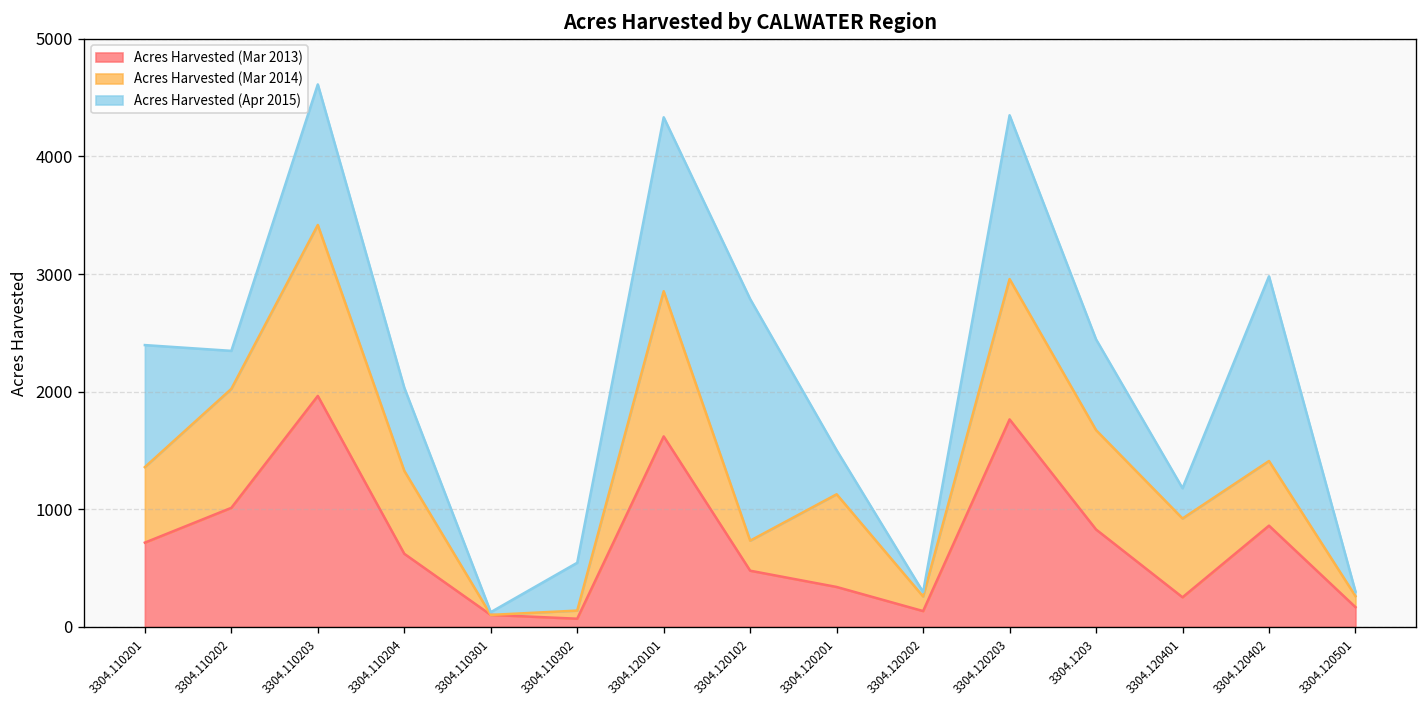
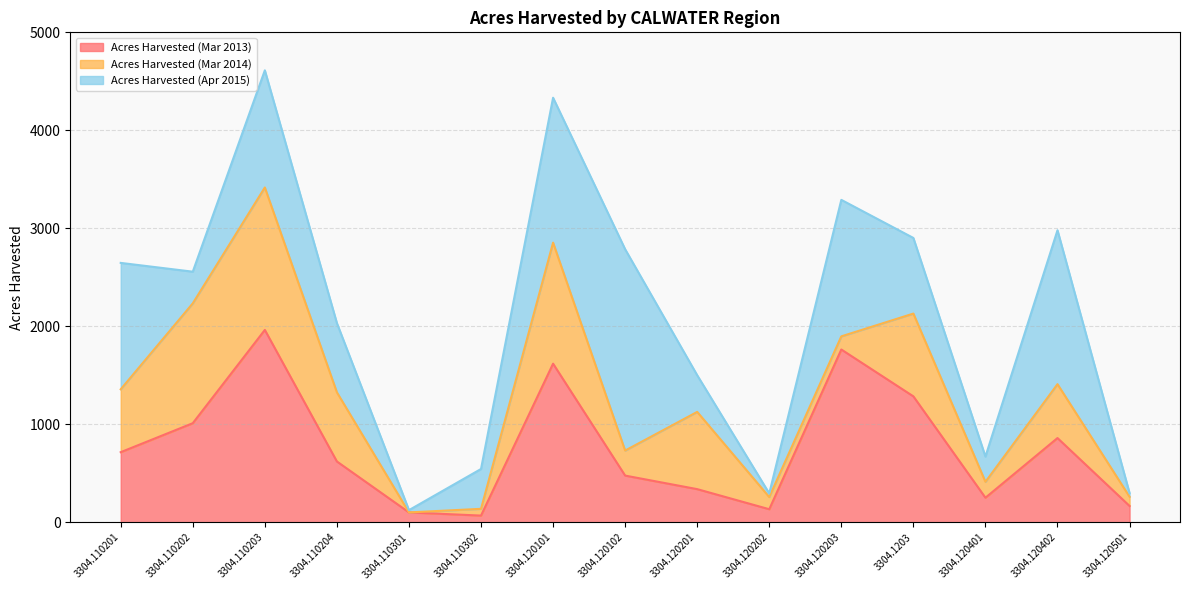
  {
    "Acres Harvested (Mar 2013)": {
      "3304.110201": 700,
      "3304.110202": 1000,
      "3304.110203": 2000,
      "3304.110204": 600,
      "3304.110302": 100,
      "3304.120101": 1600,
      "3304.120102": 500,
      "3304.120201": 300,
      "3304.120202": 100,
      "3304.120203": 1800,
-     "3304.1203": 800,
+     "3304.1203": 1300,
      "3304.120401": 300,
      "3304.120402": 900,
      "3304.120501": 200
    },
    "Acres Harvested (Mar 2014)": {
      "3304.110201": 600,
-     "3304.110202": 1000,
+     "3304.110202": 1200,
      "3304.110203": 1500,
      "3304.110204": 700,
      "3304.110302": 100,
      "3304.120101": 1200,
      "3304.120102": 300,
      "3304.120201": 800,
      "3304.120202": 100,
-     "3304.120203": 1200,
+     "3304.120203": 100,
      "3304.1203": 800,
-     "3304.120401": 700,
+     "3304.120401": 200,
      "3304.120402": 500,
      "3304.120501": 100
    },
    "Acres Harvested (Apr 2015)": {
-     "3304.110201": 1000,
+     "3304.110201": 1300,
      "3304.110202": 300,
      "3304.110203": 1200,
      "3304.110204": 700,
      "3304.110302": 400,
      "3304.120101": 1500,
      "3304.120102": 2100,
      "3304.120201": 400,
      "3304.120202": 0,
      "3304.120203": 1400,
      "3304.1203": 800,
      "3304.120401": 300,
      "3304.120402": 1600,
      "3304.120501": 0
    }
  }
